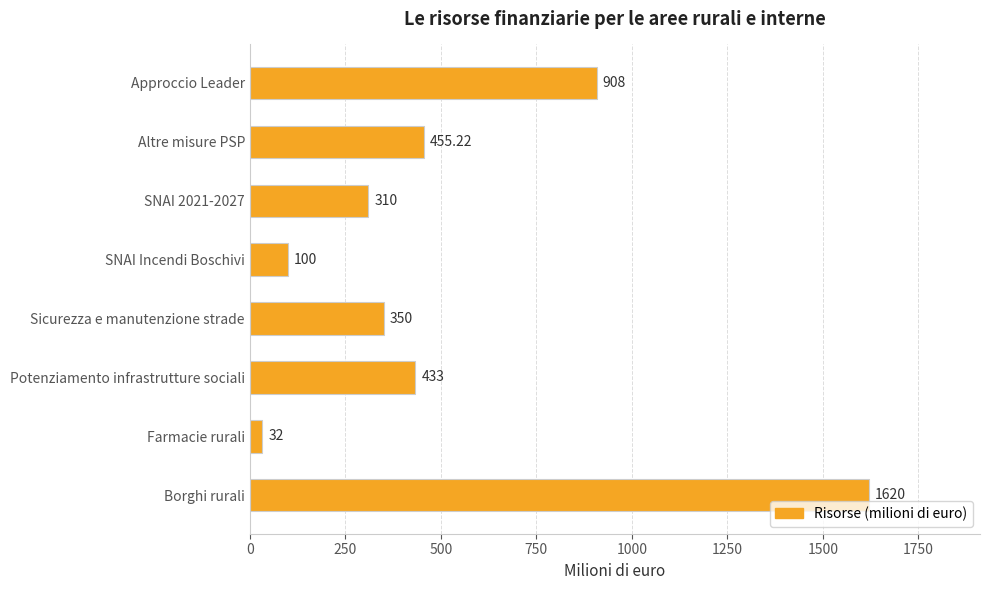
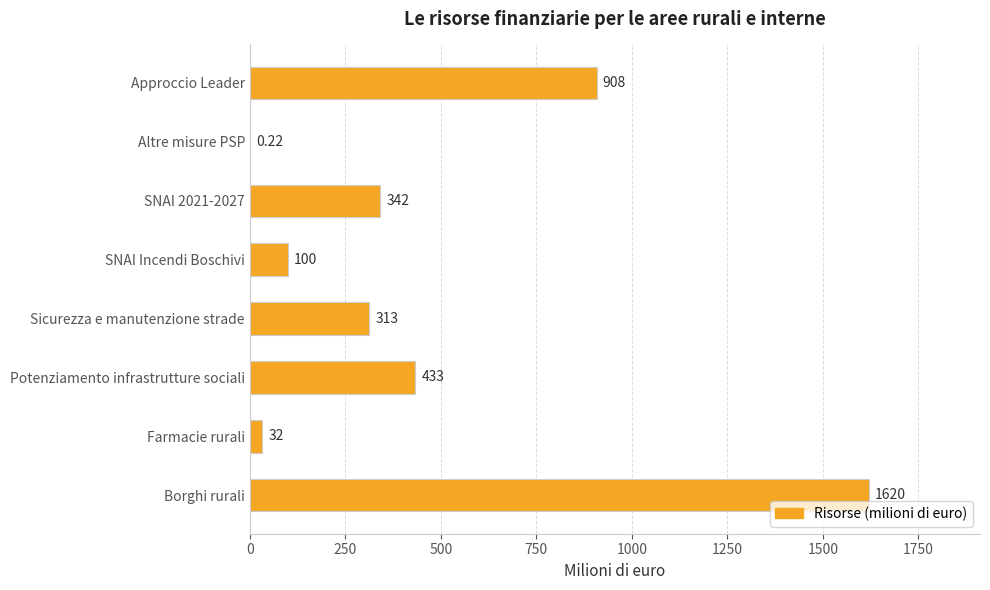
  {
    "Approccio Leader": 908,
-   "Altre misure PSP": 455.22,
-   "SNAI 2021-2027": 310,
+   "Altre misure PSP": 0.22,
+   "SNAI 2021-2027": 342,
    "SNAI Incendi Boschivi": 100,
-   "Sicurezza e manutenzione strade": 350,
+   "Sicurezza e manutenzione strade": 313,
    "Potenziamento infrastrutture sociali": 433,
    "Farmacie rurali": 32
  }
